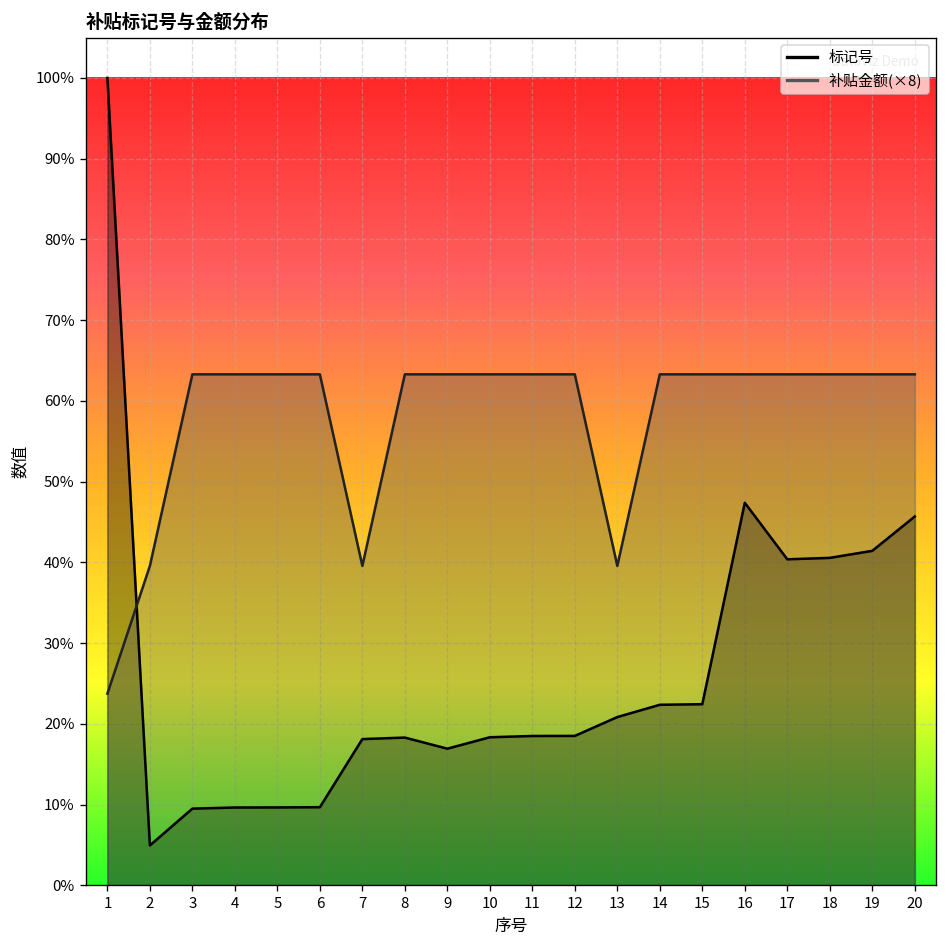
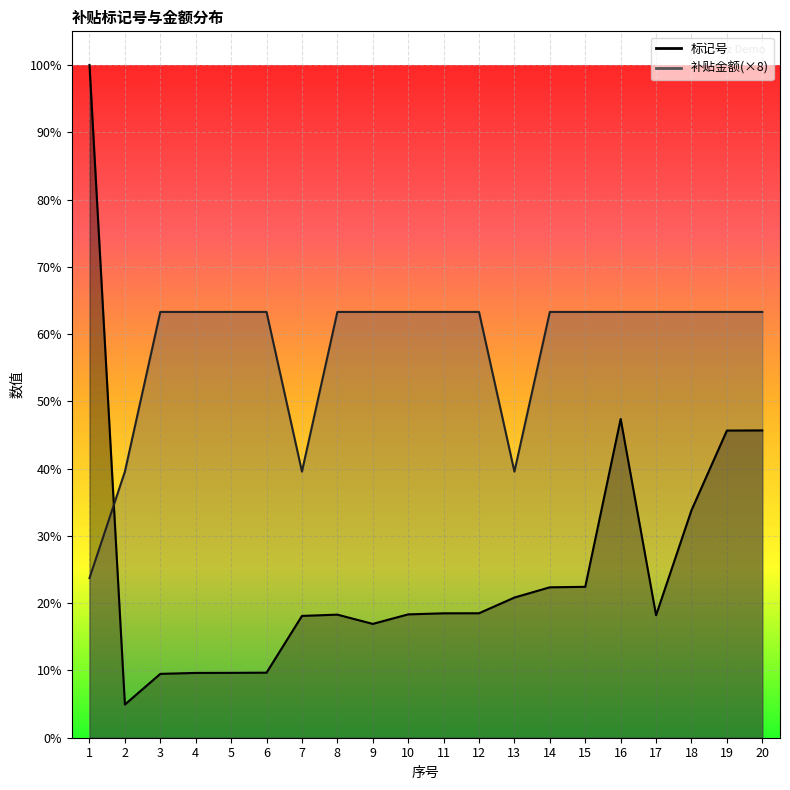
  {
    "标记号": {
      "1": "100%",
      "2": "5%",
      "3": "9%",
      "4": "10%",
      "5": "10%",
      "6": "10%",
      "7": "18%",
      "8": "18%",
      "9": "17%",
      "10": "18%",
      "11": "18%",
      "12": "19%",
      "13": "21%",
      "14": "22%",
      "15": "22%",
      "16": "47%",
-     "17": "40%",
-     "18": "41%",
-     "19": "41%",
+     "17": "18%",
+     "18": "34%",
+     "19": "46%",
      "20": "46%"
    },
    "补贴金额(×8)": {
      "1": "24%",
      "2": "40%",
      "3": "63%",
      "4": "63%",
      "5": "63%",
      "6": "63%",
      "7": "40%",
      "8": "63%",
      "9": "63%",
      "10": "63%",
      "11": "63%",
      "12": "63%",
      "13": "40%",
      "14": "63%",
      "15": "63%",
      "16": "63%",
      "17": "63%",
      "18": "63%",
      "19": "63%",
      "20": "63%"
    }
  }
